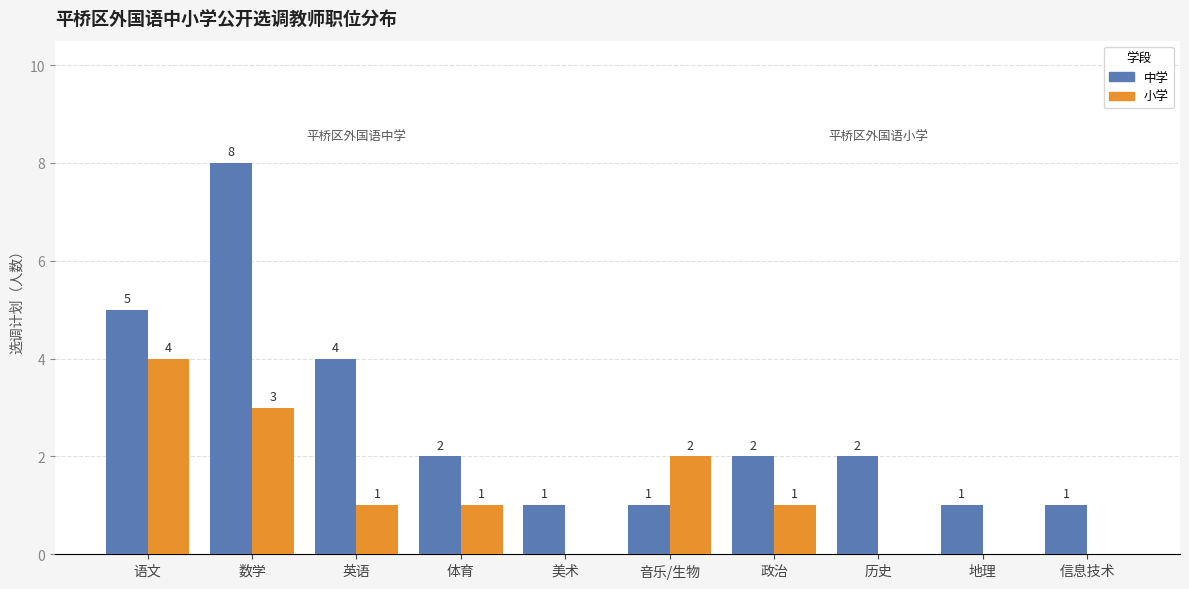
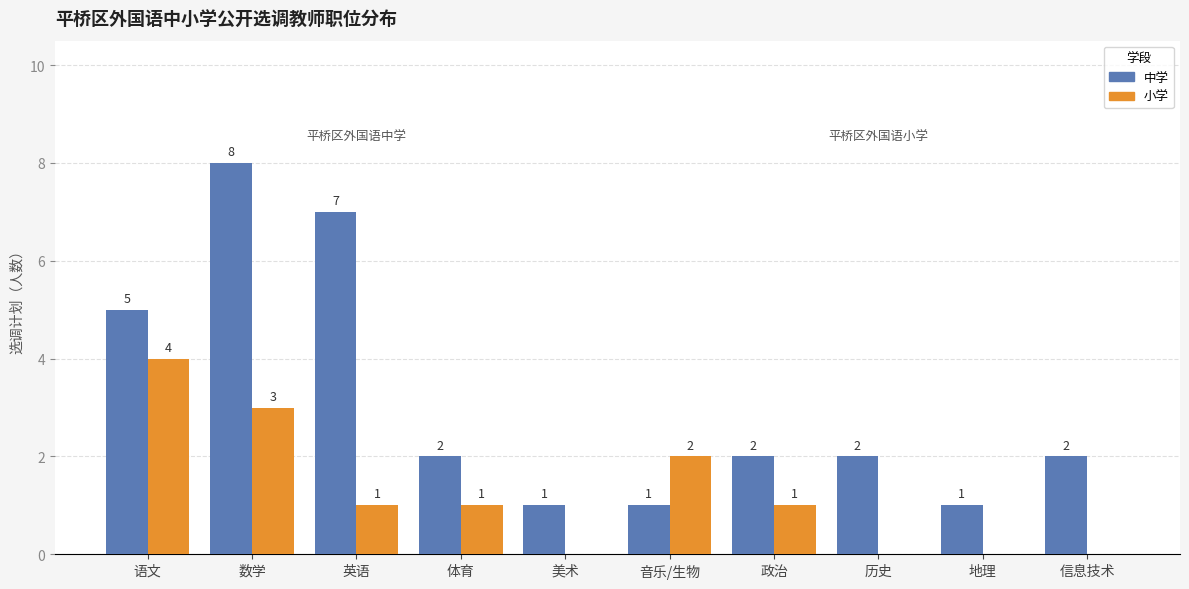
  {
    "中学": {
      "语文": 5,
      "数学": 8,
-     "英语": 4,
+     "英语": 7,
      "体育": 2,
      "美术": 1,
      "音乐/生物": 1,
      "政治": 2,
      "历史": 2,
      "地理": 1,
-     "信息技术": 1
+     "信息技术": 2
    },
    "小学": {
      "语文": 4,
      "数学": 3,
      "英语": 1,
      "体育": 1,
      "音乐/生物": 2,
      "政治": 1
    }
  }
